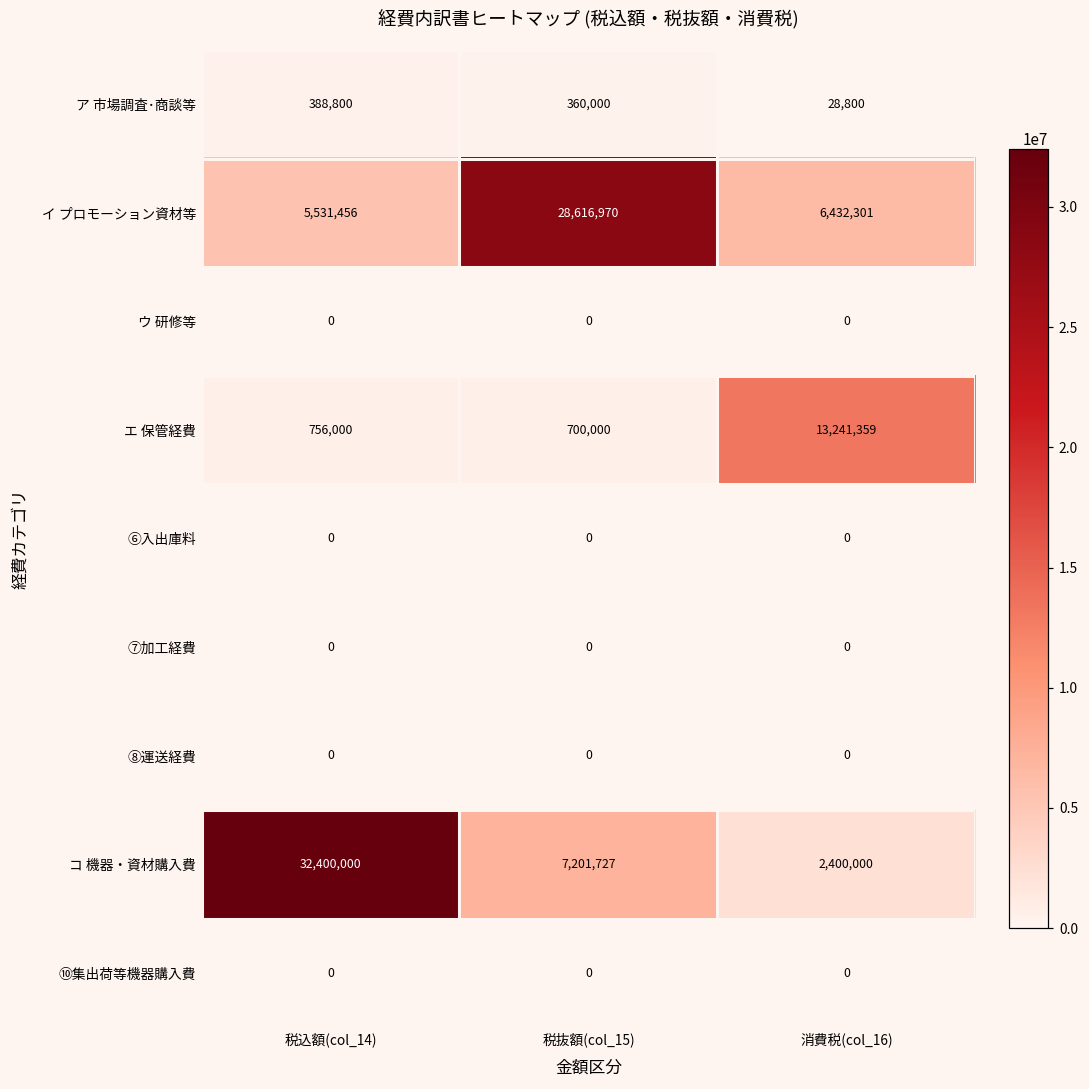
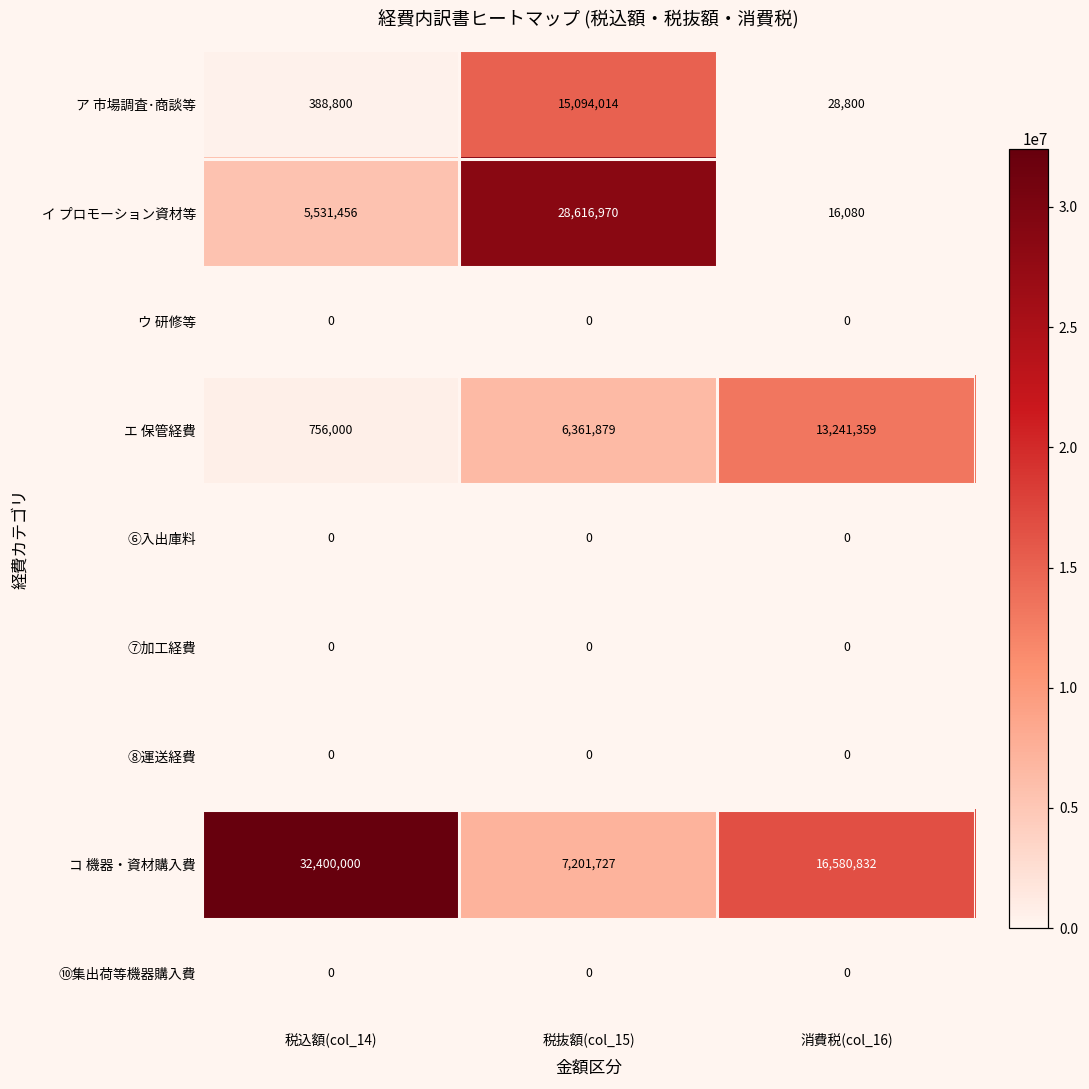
  {
    "ア 市場調査･商談等": {
      "税込額(col_14)": "388,800",
-     "税抜額(col_15)": "360,000",
+     "税抜額(col_15)": "15,094,014",
      "消費税(col_16)": "28,800"
    },
    "イ プロモーション資材等": {
      "税込額(col_14)": "5,531,456",
      "税抜額(col_15)": "28,616,970",
-     "消費税(col_16)": "6,432,301"
+     "消費税(col_16)": "16,080"
    },
    "ウ 研修等": {
      "税込額(col_14)": "0",
      "税抜額(col_15)": "0",
      "消費税(col_16)": "0"
    },
    "エ 保管経費": {
      "税込額(col_14)": "756,000",
-     "税抜額(col_15)": "700,000",
+     "税抜額(col_15)": "6,361,879",
      "消費税(col_16)": "13,241,359"
    },
    "⑥入出庫料": {
      "税込額(col_14)": "0",
      "税抜額(col_15)": "0",
      "消費税(col_16)": "0"
    },
    "⑦加工経費": {
      "税込額(col_14)": "0",
      "税抜額(col_15)": "0",
      "消費税(col_16)": "0"
    },
    "⑧運送経費": {
      "税込額(col_14)": "0",
      "税抜額(col_15)": "0",
      "消費税(col_16)": "0"
    },
    "コ 機器・資材購入費": {
      "税込額(col_14)": "32,400,000",
      "税抜額(col_15)": "7,201,727",
-     "消費税(col_16)": "2,400,000"
+     "消費税(col_16)": "16,580,832"
    },
    "⑩集出荷等機器購入費": {
      "税込額(col_14)": "0",
      "税抜額(col_15)": "0",
      "消費税(col_16)": "0"
    }
  }
